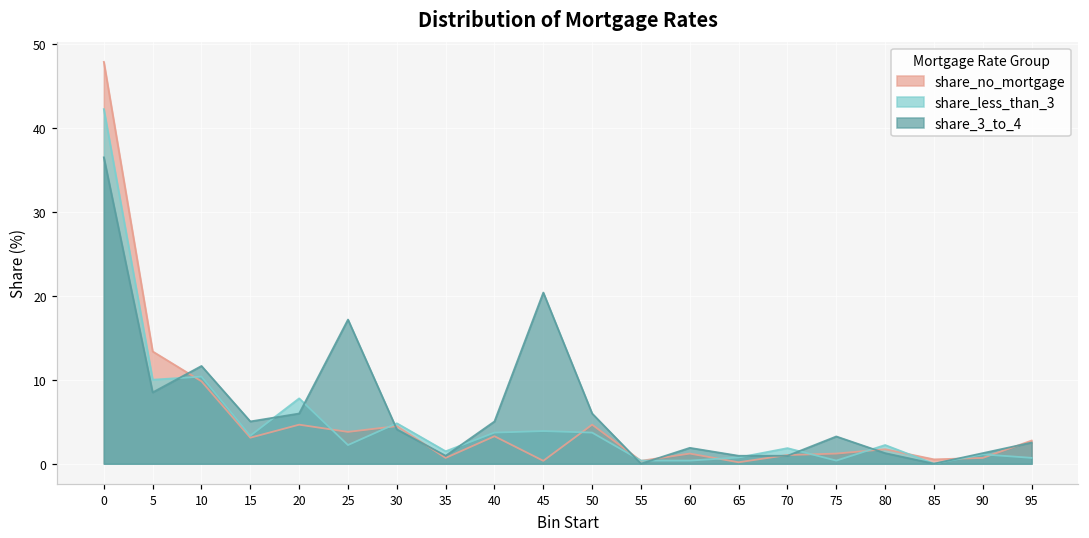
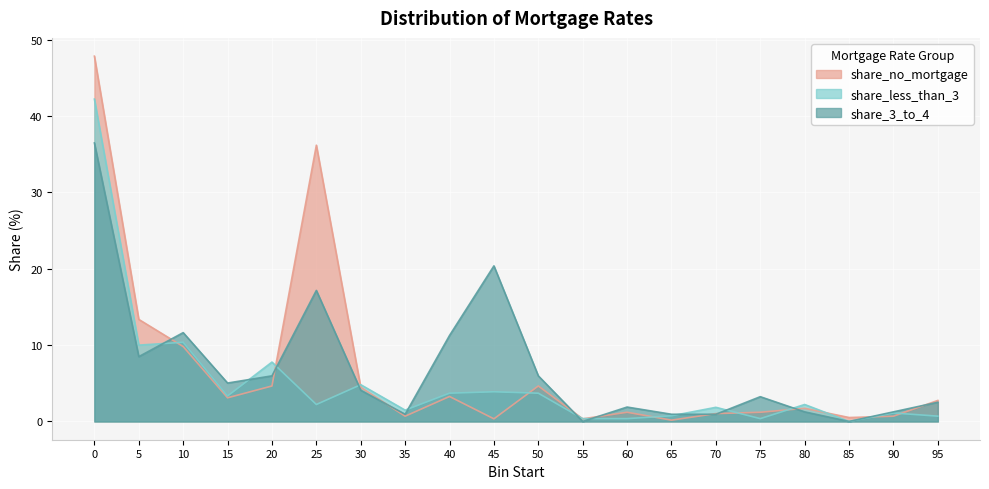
  {
    "share_no_mortgage": {
      "0": 48,
      "5": 13,
      "10": 10,
      "20": 5,
-     "25": 4,
+     "25": 36,
      "30": 4,
      "40": 3,
      "45": 0,
      "50": 5,
      "60": 1,
      "65": 0,
      "75": 1,
      "80": 2,
      "85": 1,
      "90": 1
    },
    "share_less_than_3": {
      "0": 42,
      "5": 10,
      "10": 10,
      "20": 8,
      "25": 2,
      "30": 5,
      "35": 1,
      "40": 4,
      "45": 4,
      "50": 4,
      "60": 0,
      "70": 2,
      "75": 0,
      "80": 2,
      "95": 1
    },
    "share_3_to_4": {
      "0": 36,
      "5": 8,
      "10": 12,
      "15": 5,
      "20": 6,
      "25": 17,
      "30": 4,
-     "40": 5,
+     "40": 11,
      "45": 20,
      "50": 6,
      "55": 0,
      "60": 2,
      "75": 3,
      "80": 1
    }
  }
